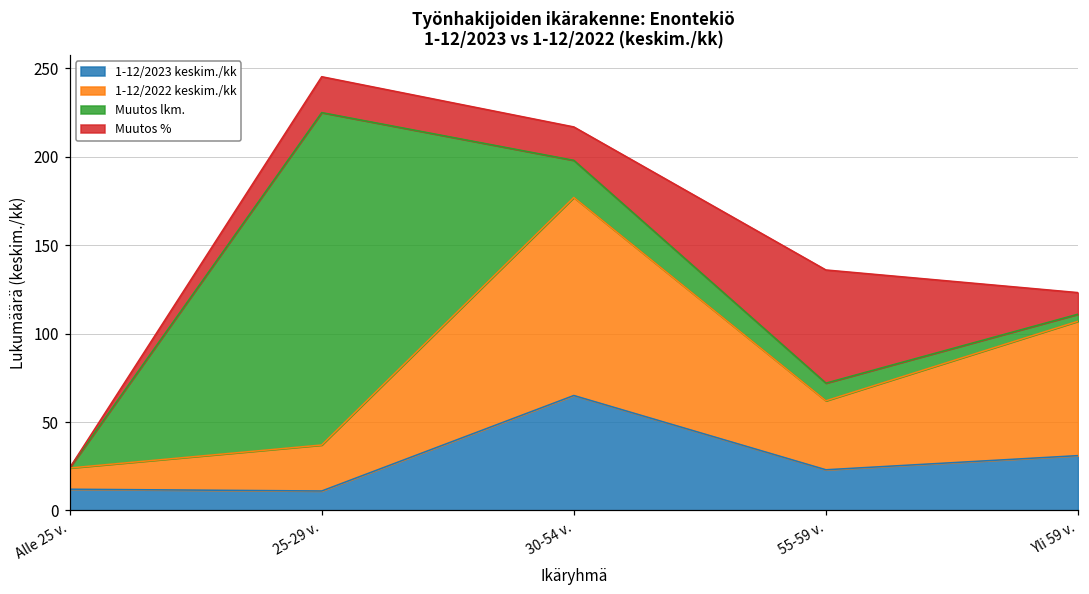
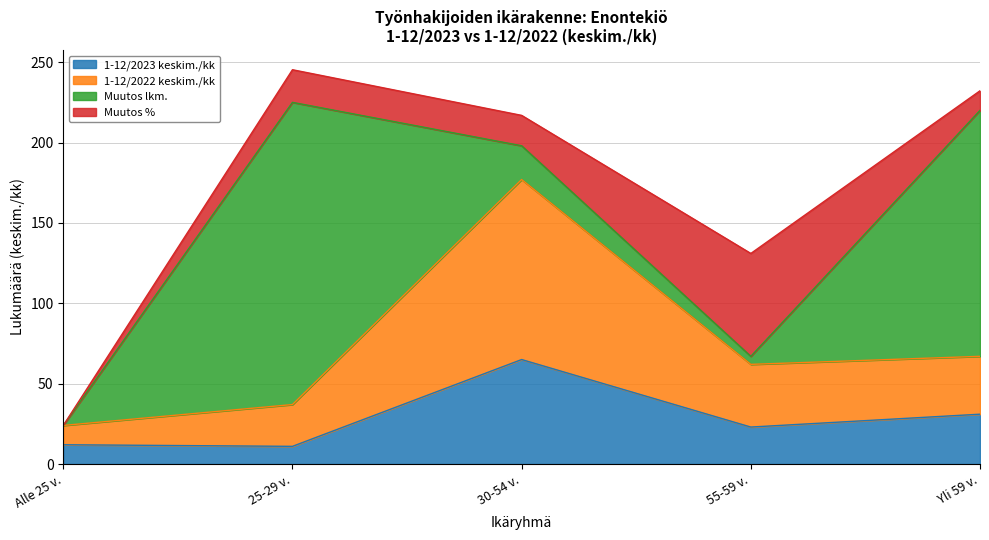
  {
    "1-12/2023 keskim./kk": {
      "Alle 25 v.": 12,
      "25-29 v.": 11,
      "30-54 v.": 65,
      "55-59 v.": 23,
      "Yli 59 v.": 31
    },
    "1-12/2022 keskim./kk": {
      "25-29 v.": 26,
      "30-54 v.": 112,
      "55-59 v.": 39,
-     "Yli 59 v.": 76
+     "Yli 59 v.": 36
    },
    "Muutos lkm.": {
      "25-29 v.": 188,
      "30-54 v.": 21,
-     "55-59 v.": 10,
-     "Yli 59 v.": 4
+     "55-59 v.": 5,
+     "Yli 59 v.": 153
    },
    "Muutos %": {
      "25-29 v.": 20,
      "30-54 v.": 19,
      "55-59 v.": 64,
      "Yli 59 v.": 12
    }
  }
